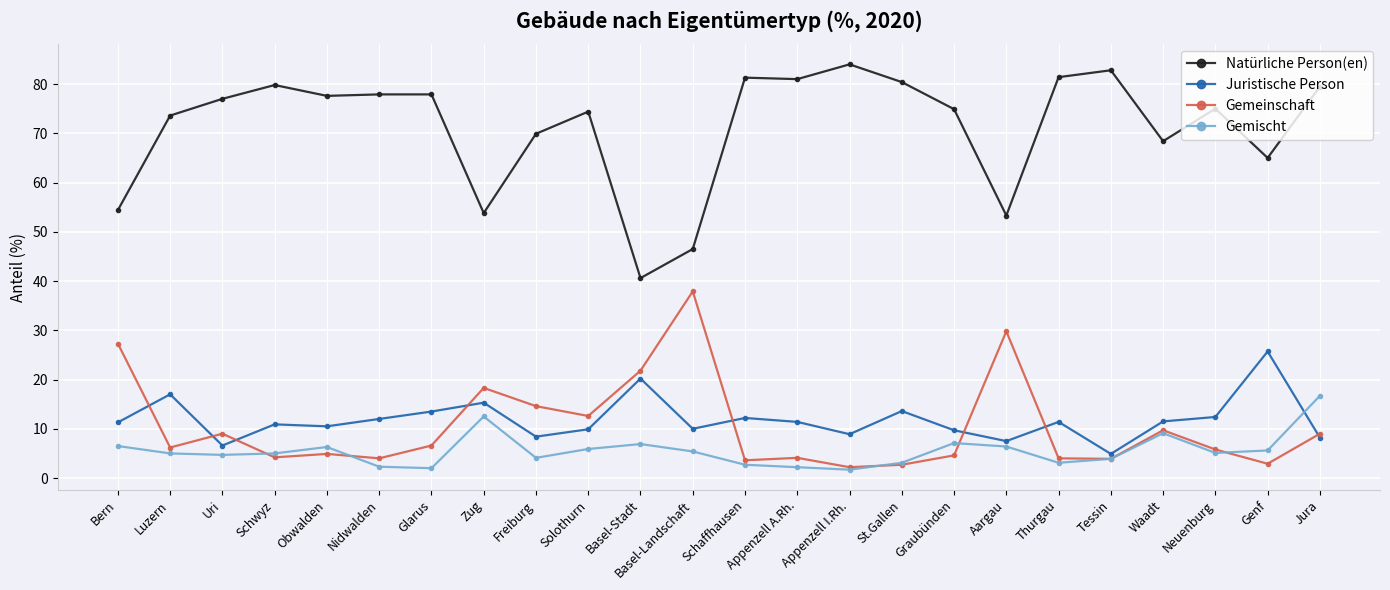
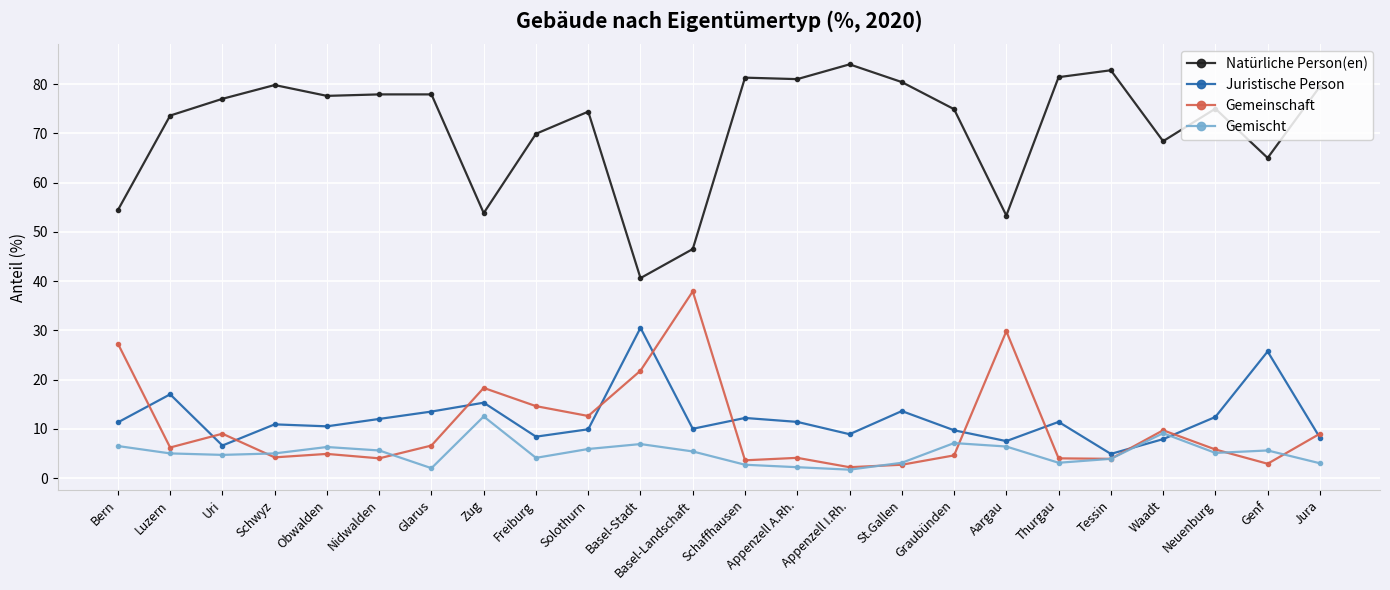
  {
    "Natürliche Person(en)": {
      "Bern": 54,
      "Luzern": 74,
      "Uri": 77,
      "Schwyz": 80,
      "Obwalden": 78,
      "Nidwalden": 78,
      "Glarus": 78,
      "Zug": 54,
      "Freiburg": 70,
      "Solothurn": 74,
      "Basel-Stadt": 41,
      "Basel-Landschaft": 47,
      "Schaffhausen": 81,
      "Appenzell A.Rh.": 81,
      "Appenzell I.Rh.": 84,
      "St.Gallen": 80,
      "Graubünden": 75,
      "Aargau": 53,
      "Thurgau": 81,
      "Tessin": 83,
      "Waadt": 68,
      "Genf": 65
    },
    "Juristische Person": {
      "Bern": 11,
      "Luzern": 17,
      "Uri": 7,
      "Schwyz": 11,
      "Obwalden": 11,
      "Nidwalden": 12,
      "Glarus": 14,
      "Zug": 15,
      "Freiburg": 8,
      "Solothurn": 10,
-     "Basel-Stadt": 20,
+     "Basel-Stadt": 31,
      "Basel-Landschaft": 10,
      "Schaffhausen": 12,
      "Appenzell A.Rh.": 11,
      "Appenzell I.Rh.": 9,
      "St.Gallen": 14,
      "Graubünden": 10,
      "Aargau": 8,
      "Thurgau": 11,
      "Tessin": 5,
-     "Waadt": 12,
+     "Waadt": 8,
      "Neuenburg": 12,
      "Genf": 26,
      "Jura": 8
    },
    "Gemeinschaft": {
      "Bern": 27,
      "Luzern": 6,
      "Uri": 9,
      "Schwyz": 4,
      "Obwalden": 5,
      "Nidwalden": 4,
      "Glarus": 7,
      "Zug": 18,
      "Freiburg": 15,
      "Solothurn": 13,
      "Basel-Stadt": 22,
      "Basel-Landschaft": 38,
      "Schaffhausen": 4,
      "Appenzell A.Rh.": 4,
      "Graubünden": 5,
      "Aargau": 30,
      "Thurgau": 4,
      "Waadt": 10,
      "Neuenburg": 6,
      "Genf": 3,
      "Jura": 9
    },
    "Gemischt": {
      "Bern": 7,
      "Luzern": 5,
      "Uri": 5,
      "Schwyz": 5,
      "Obwalden": 6,
-     "Nidwalden": 2,
+     "Nidwalden": 6,
      "Glarus": 2,
      "Zug": 13,
      "Freiburg": 4,
      "Solothurn": 6,
      "Basel-Stadt": 7,
      "Basel-Landschaft": 5,
      "Schaffhausen": 3,
      "Appenzell A.Rh.": 2,
      "Graubünden": 7,
      "Aargau": 6,
      "Thurgau": 3,
      "Waadt": 9,
      "Neuenburg": 5,
      "Genf": 6,
-     "Jura": 17
+     "Jura": 3
    }
  }
